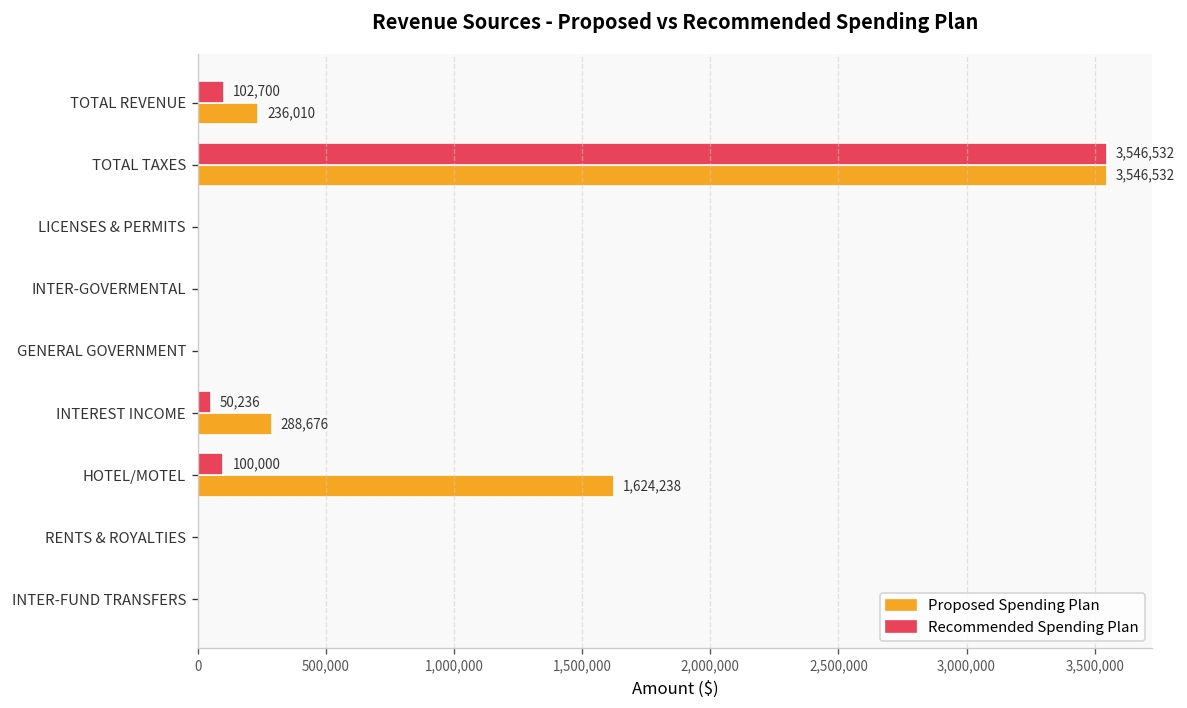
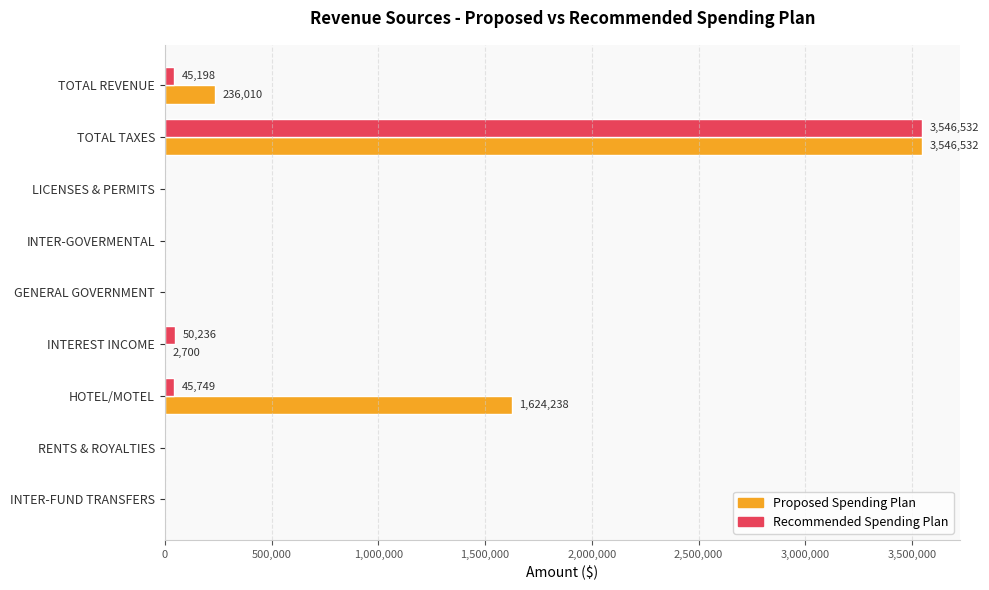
  {
    "Proposed Spending Plan": {
      "TOTAL REVENUE": "236,010",
      "TOTAL TAXES": "3,546,532",
-     "INTEREST INCOME": "288,676",
+     "INTEREST INCOME": "2,700",
      "HOTEL/MOTEL": "1,624,238"
    },
    "Recommended Spending Plan": {
-     "TOTAL REVENUE": "102,700",
+     "TOTAL REVENUE": "45,198",
      "TOTAL TAXES": "3,546,532",
      "INTEREST INCOME": "50,236",
-     "HOTEL/MOTEL": "100,000"
+     "HOTEL/MOTEL": "45,749"
    }
  }
